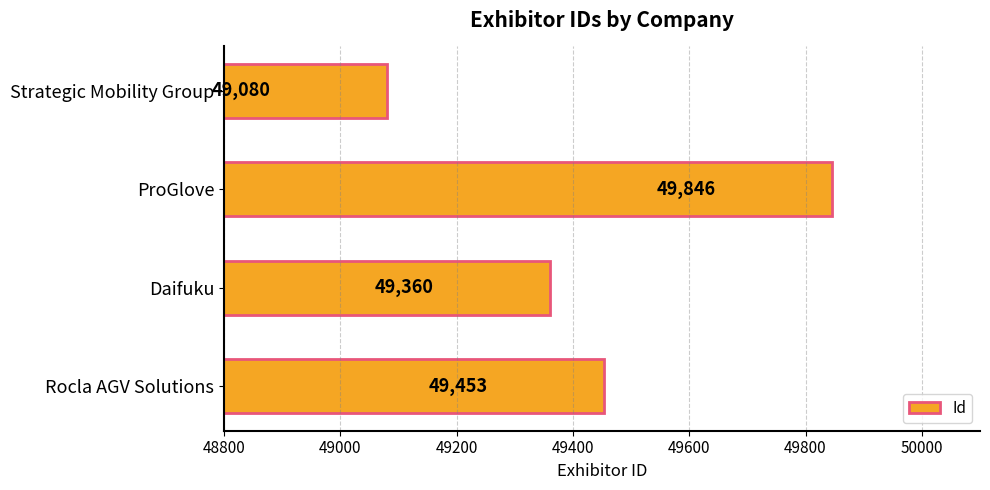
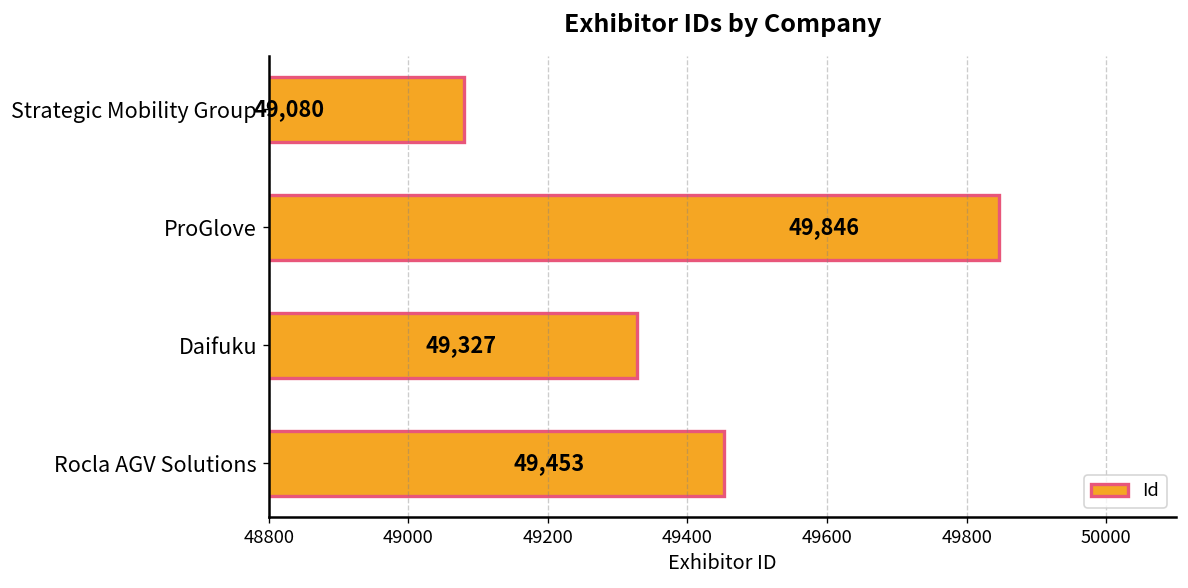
  {
    "Strategic Mobility Group": "49,080",
    "ProGlove": "49,846",
-   "Daifuku": "49,360",
+   "Daifuku": "49,327",
    "Rocla AGV Solutions": "49,453"
  }
